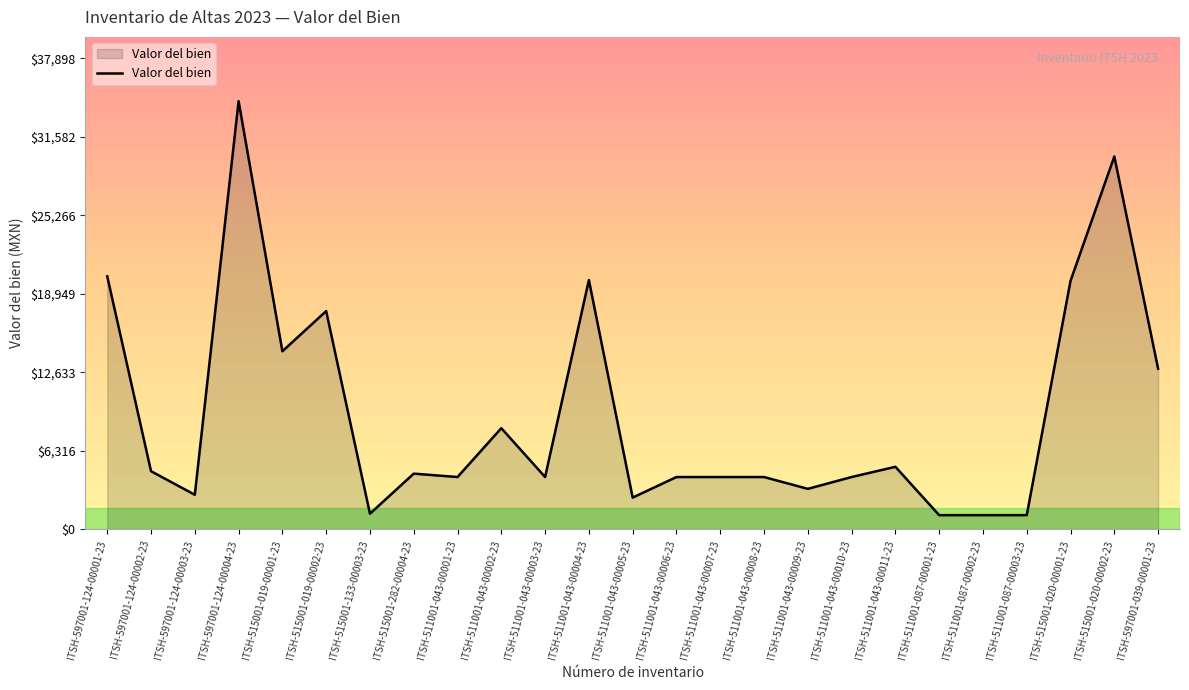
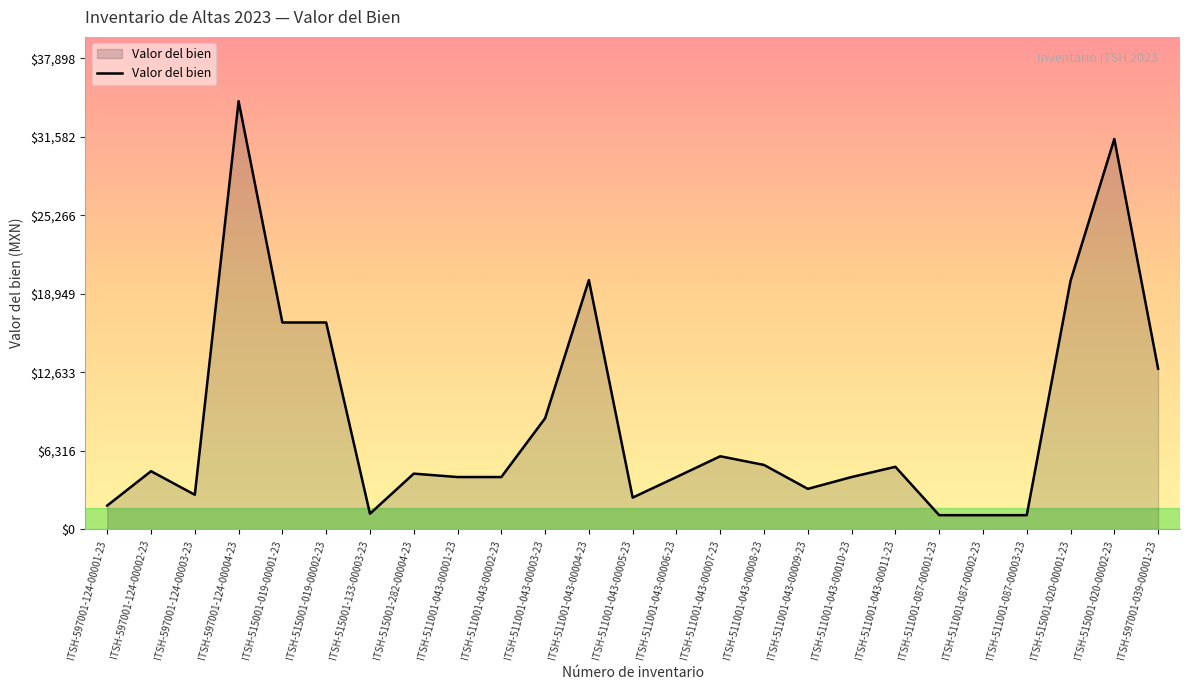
  {
-   "ITSH-597001-124-00001-23": "$20,400",
+   "ITSH-597001-124-00001-23": "$1,900",
    "ITSH-597001-124-00002-23": "$4,700",
    "ITSH-597001-124-00003-23": "$2,800",
    "ITSH-597001-124-00004-23": "$34,500",
-   "ITSH-515001-019-00001-23": "$14,300",
-   "ITSH-515001-019-00002-23": "$17,600",
+   "ITSH-515001-019-00001-23": "$16,600",
+   "ITSH-515001-019-00002-23": "$16,600",
    "ITSH-515001-133-00003-23": "$1,300",
    "ITSH-515001-282-00004-23": "$4,500",
    "ITSH-511001-043-00001-23": "$4,200",
-   "ITSH-511001-043-00002-23": "$8,100",
-   "ITSH-511001-043-00003-23": "$4,200",
+   "ITSH-511001-043-00002-23": "$4,200",
+   "ITSH-511001-043-00003-23": "$8,900",
    "ITSH-511001-043-00004-23": "$20,100",
    "ITSH-511001-043-00005-23": "$2,600",
    "ITSH-511001-043-00006-23": "$4,200",
-   "ITSH-511001-043-00007-23": "$4,200",
-   "ITSH-511001-043-00008-23": "$4,200",
+   "ITSH-511001-043-00007-23": "$5,900",
+   "ITSH-511001-043-00008-23": "$5,200",
    "ITSH-511001-043-00009-23": "$3,300",
    "ITSH-511001-043-00010-23": "$4,200",
    "ITSH-511001-043-00011-23": "$5,000",
    "ITSH-511001-087-00001-23": "$1,100",
    "ITSH-511001-087-00002-23": "$1,100",
    "ITSH-511001-087-00003-23": "$1,100",
    "ITSH-515001-020-00001-23": "$20,000",
-   "ITSH-515001-020-00002-23": "$30,000",
+   "ITSH-515001-020-00002-23": "$31,400",
    "ITSH-597001-039-00001-23": "$12,900"
  }
